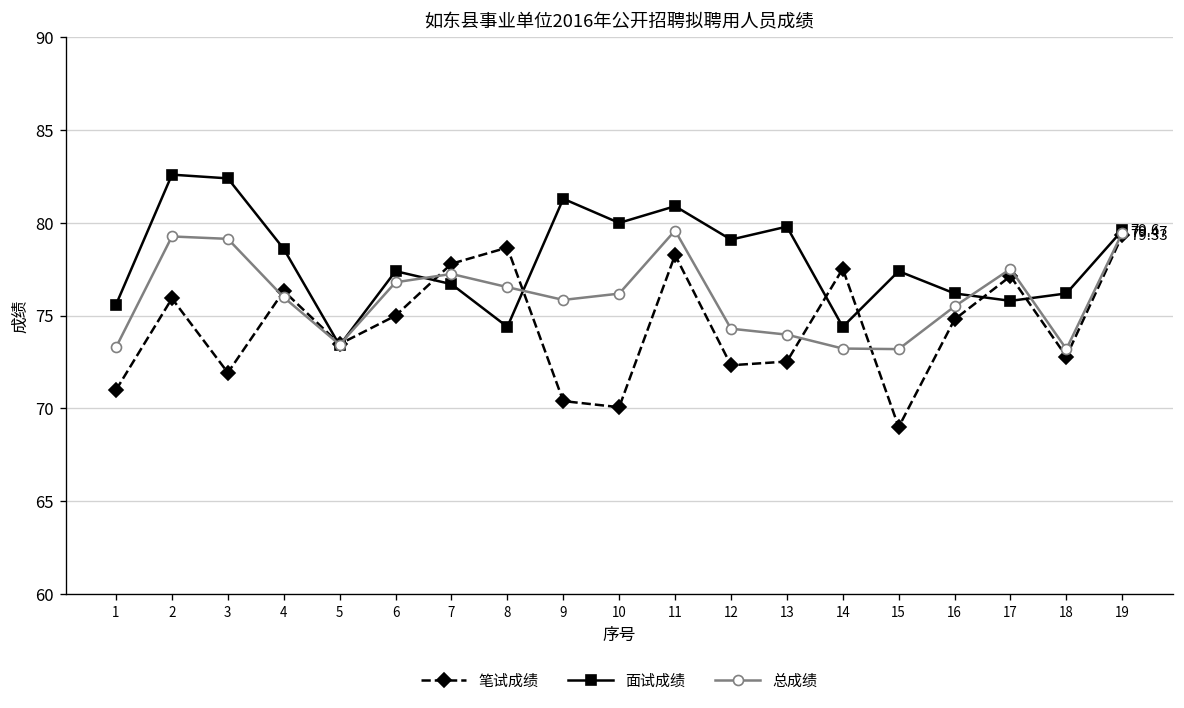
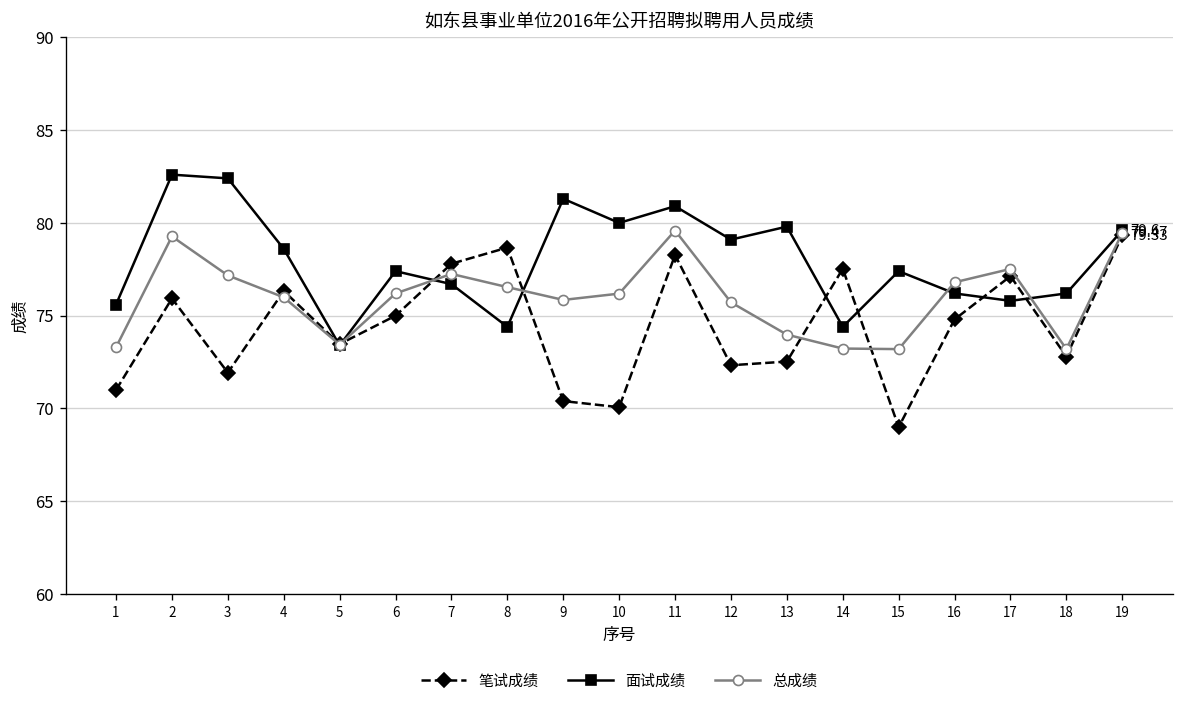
  {
    "总成绩": {
      "1": 73.3,
      "2": 79.3,
-     "3": 79.1,
+     "3": 77.2,
      "4": 76.0,
-     "6": 76.8,
+     "6": 76.2,
      "7": 77.3,
      "8": 76.5,
      "9": 75.9,
      "10": 76.2,
      "11": 79.6,
-     "12": 74.3,
+     "12": 75.7,
      "13": 74.0,
      "14": 73.2,
      "15": 73.2,
-     "16": 75.5,
+     "16": 76.8,
      "17": 77.5,
      "18": 73.2
    }
  }
